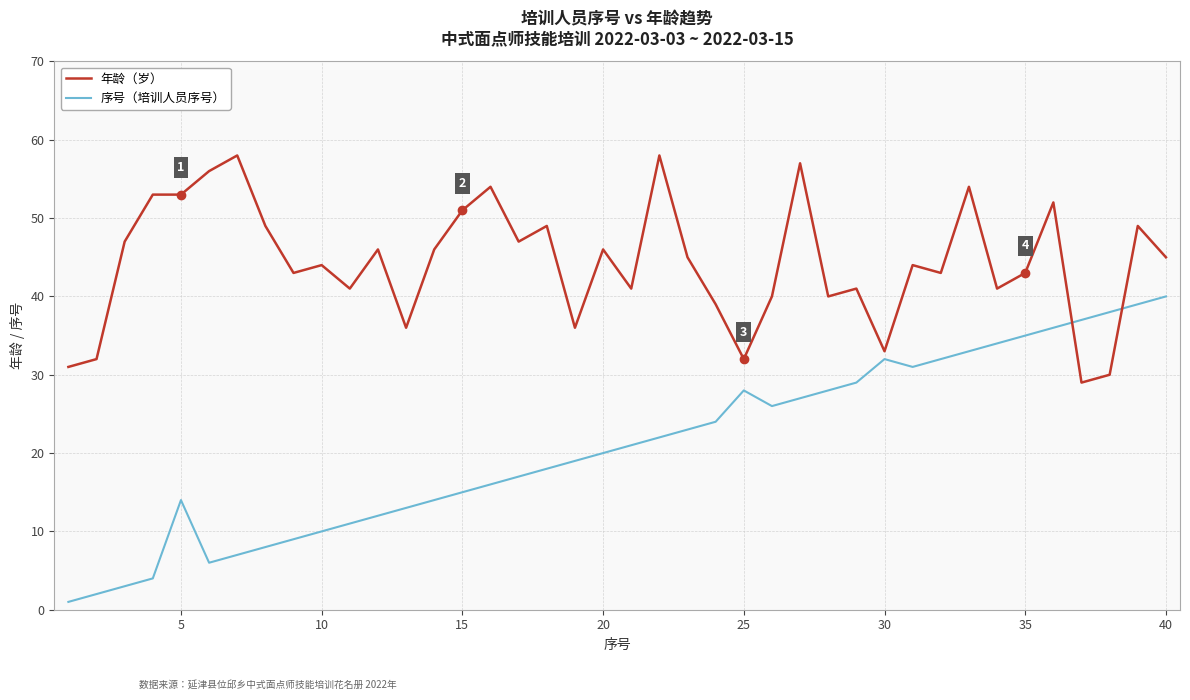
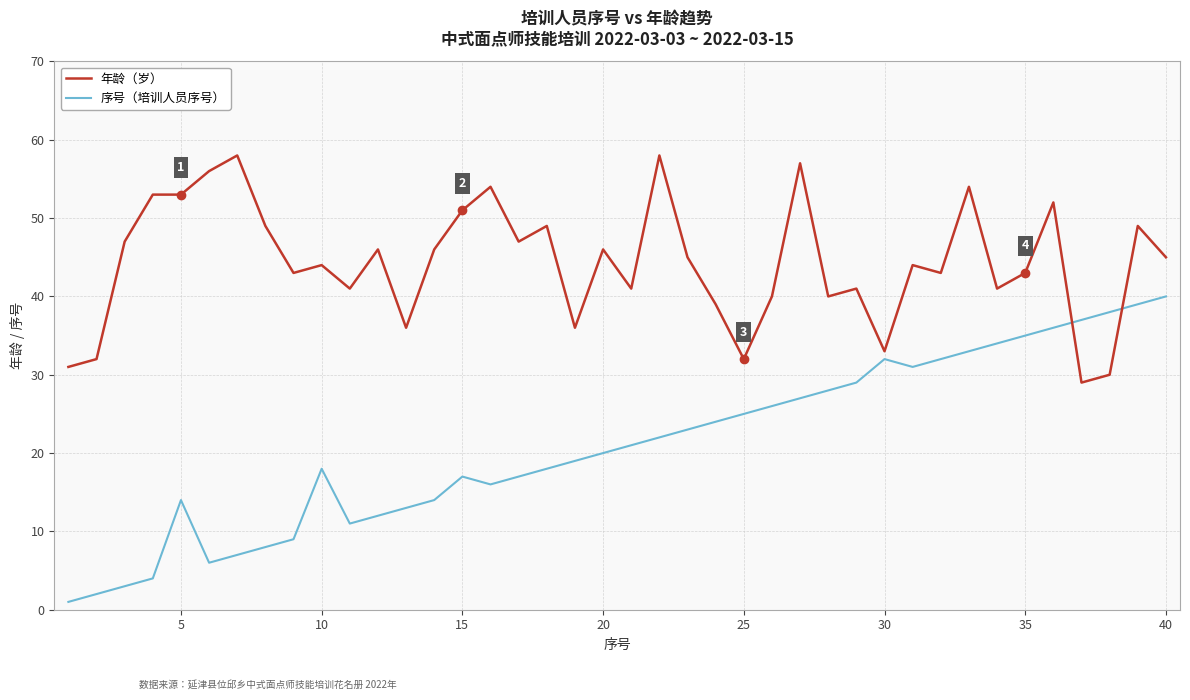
  {
    "序号（培训人员序号）": {
      "5": 14,
-     "10": 10,
-     "15": 15,
+     "10": 18,
+     "15": 17,
      "20": 20,
-     "25": 28,
+     "25": 25,
      "30": 32,
      "35": 35,
      "40": 40
    }
  }
